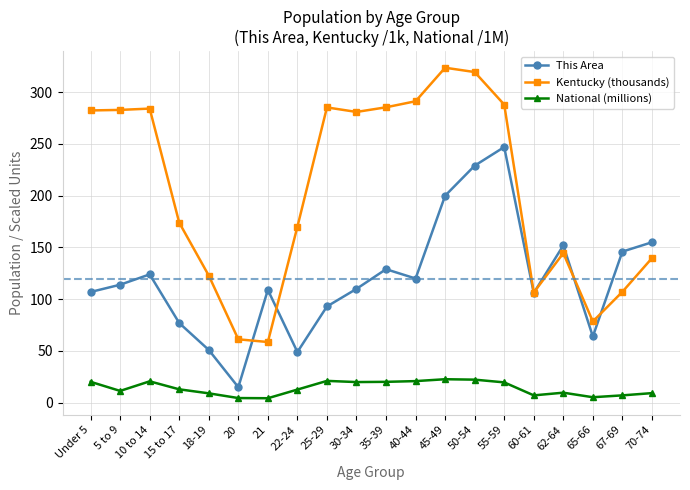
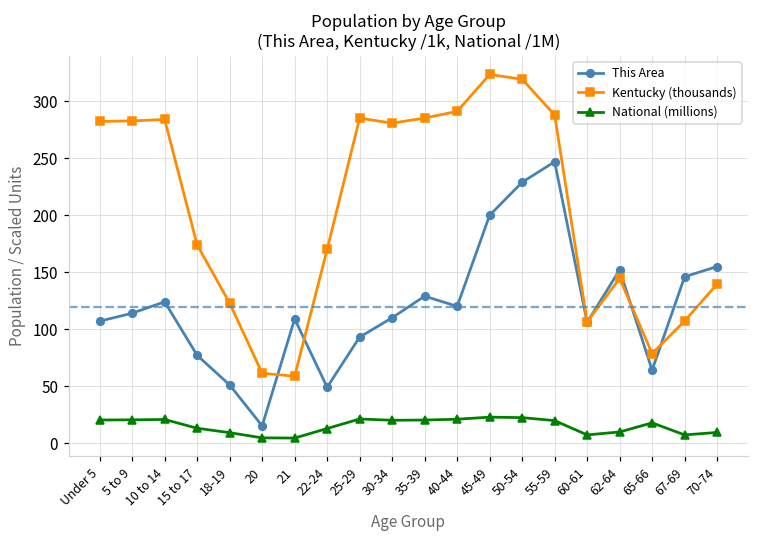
  {
    "This Area": {
      "Under 5": 107,
      "5 to 9": 114,
      "10 to 14": 124,
      "15 to 17": 77,
      "18-19": 51,
      "20": 15,
      "21": 109,
      "22-24": 49,
      "25-29": 93,
      "30-34": 110,
      "35-39": 129,
      "40-44": 120,
      "45-49": 200,
      "50-54": 229,
      "55-59": 247,
      "62-64": 152,
      "65-66": 64,
      "67-69": 146,
      "70-74": 155
    },
    "Kentucky (thousands)": {
      "Under 5": 282,
      "5 to 9": 283,
      "10 to 14": 284,
      "15 to 17": 174,
      "18-19": 123,
      "20": 61,
      "21": 59,
      "22-24": 170,
      "25-29": 285,
      "30-34": 281,
      "35-39": 285,
      "40-44": 291,
      "45-49": 324,
      "50-54": 319,
      "55-59": 288,
      "62-64": 144,
      "65-66": 78,
      "67-69": 107,
      "70-74": 140
    },
    "National (millions)": {
      "Under 5": 20,
-     "5 to 9": 11,
+     "5 to 9": 20,
      "10 to 14": 21,
      "15 to 17": 13,
      "18-19": 9,
      "20": 5,
      "21": 4,
      "22-24": 13,
      "25-29": 21,
      "30-34": 20,
      "35-39": 20,
      "40-44": 21,
      "45-49": 23,
      "50-54": 22,
      "55-59": 20,
      "60-61": 7,
      "62-64": 10,
-     "65-66": 5,
+     "65-66": 18,
      "67-69": 7,
      "70-74": 9
    }
  }
